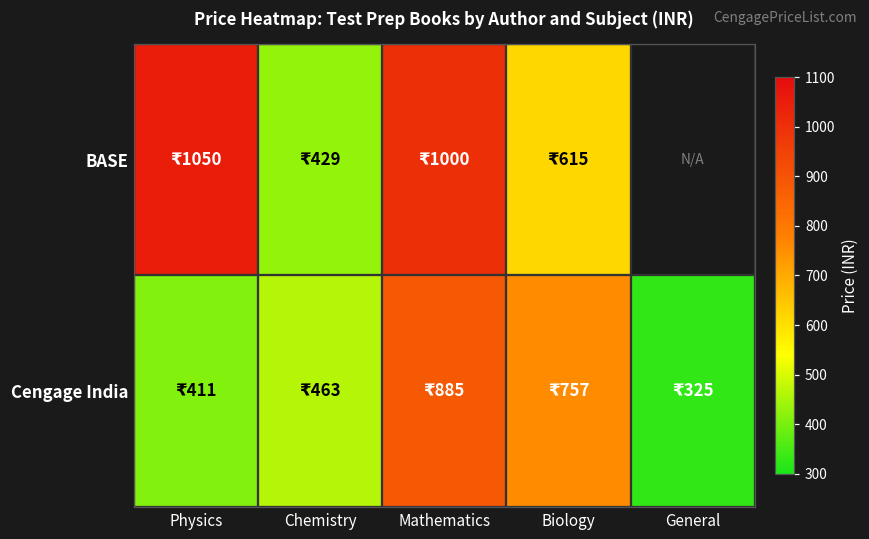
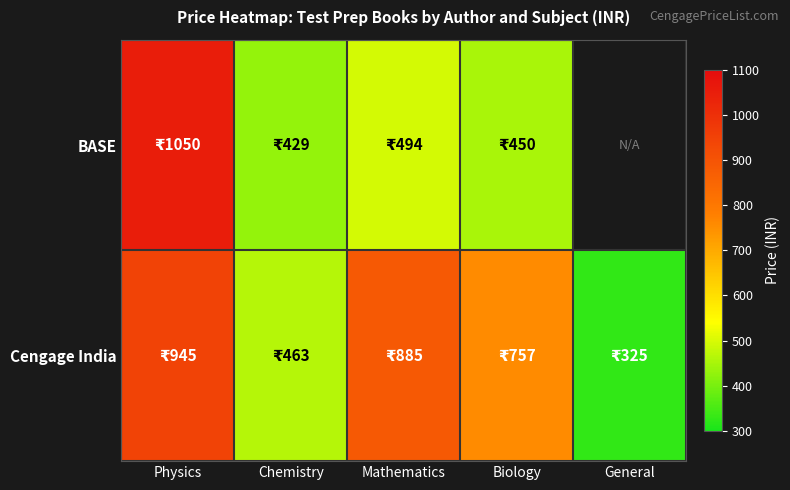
  {
    "BASE": {
      "Physics": 1050,
      "Chemistry": 429,
-     "Mathematics": 1000,
-     "Biology": 615
+     "Mathematics": 494,
+     "Biology": 450
    },
    "Cengage India": {
-     "Physics": 411,
+     "Physics": 945,
      "Chemistry": 463,
      "Mathematics": 885,
      "Biology": 757,
      "General": 325
    }
  }
